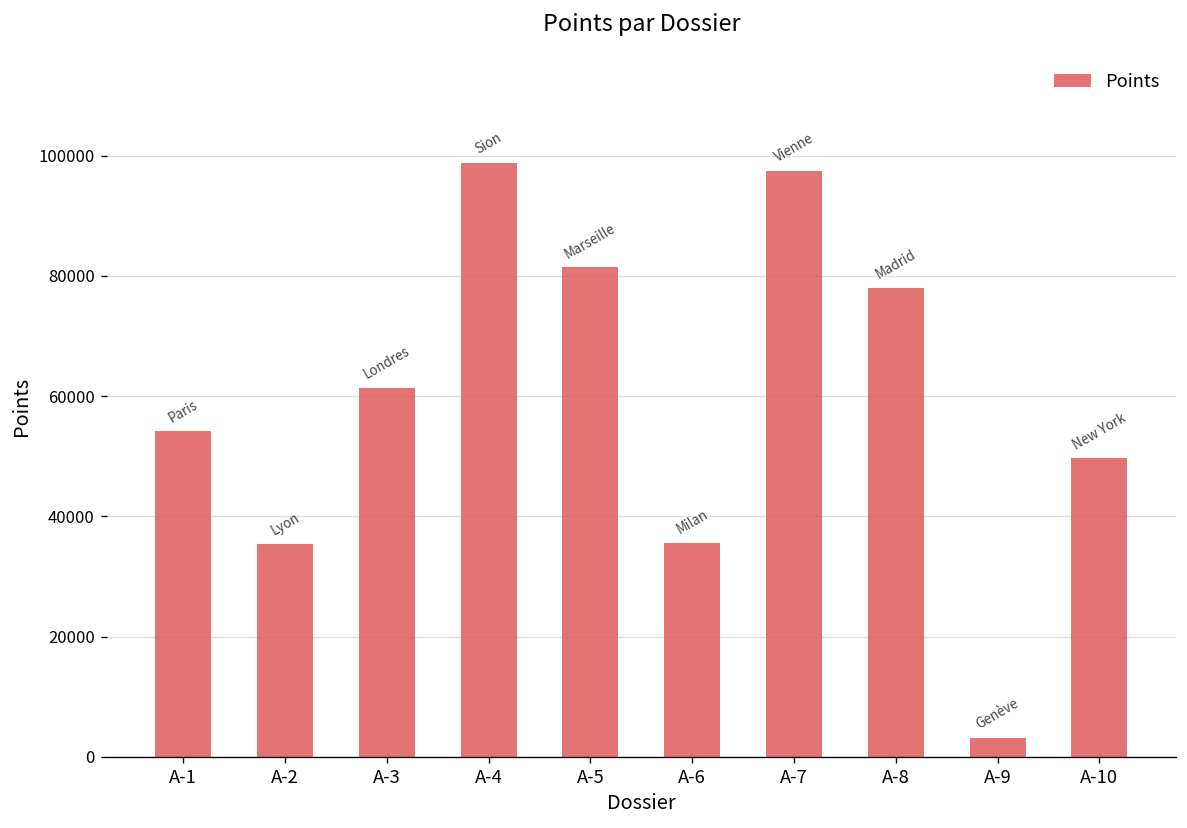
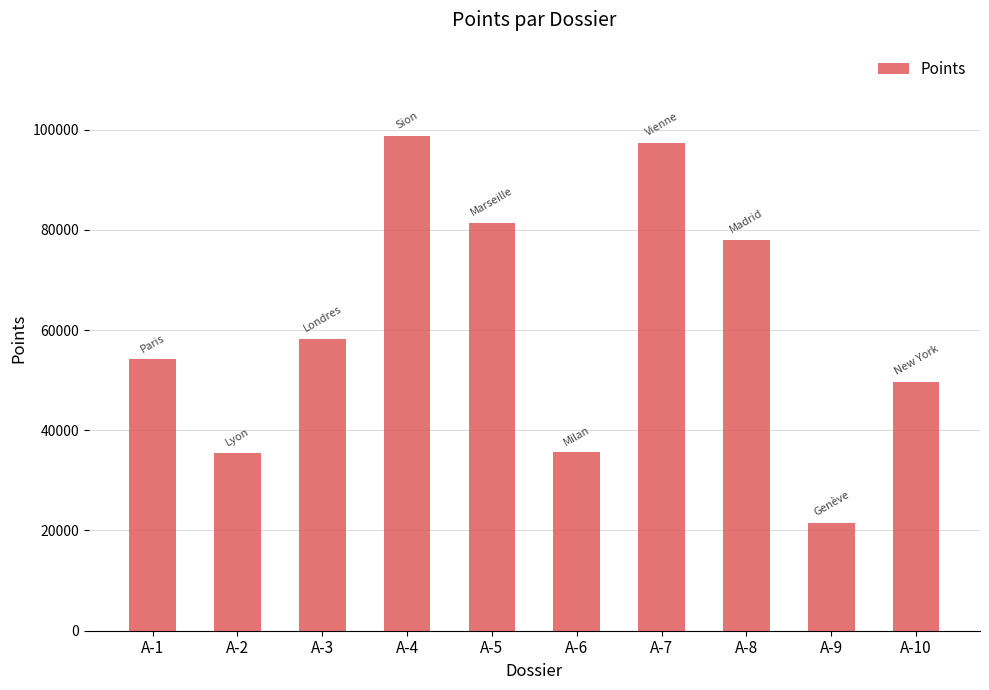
  {
    "A-1": 54000,
    "A-2": 35000,
-   "A-3": 61000,
+   "A-3": 58000,
    "A-4": 99000,
    "A-5": 81000,
    "A-6": 36000,
    "A-7": 97000,
    "A-8": 78000,
-   "A-9": 3000,
+   "A-9": 21000,
    "A-10": 50000
  }
